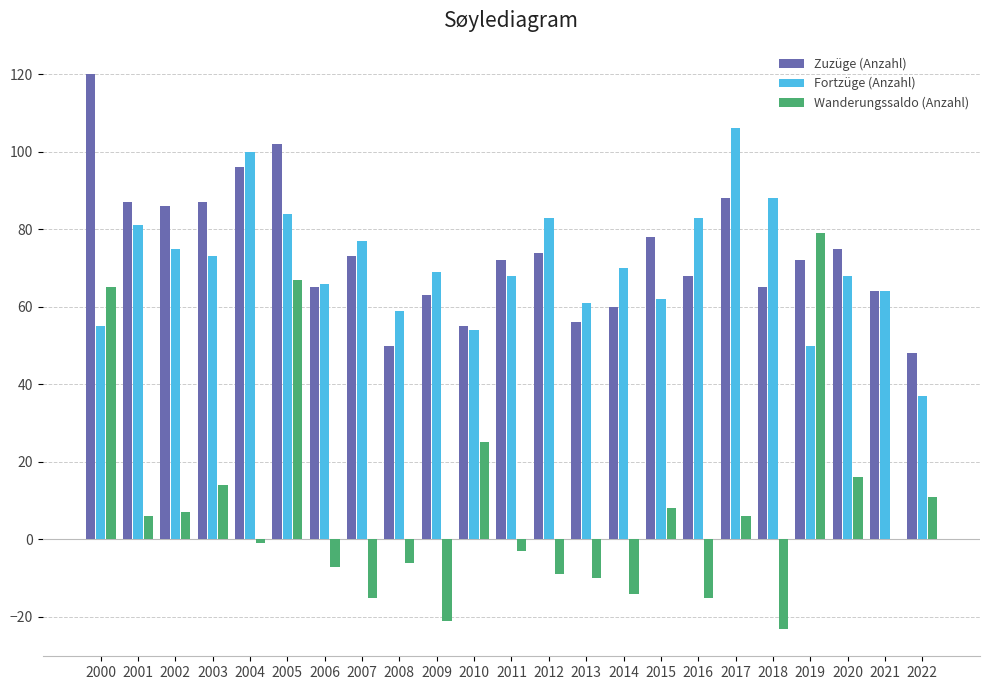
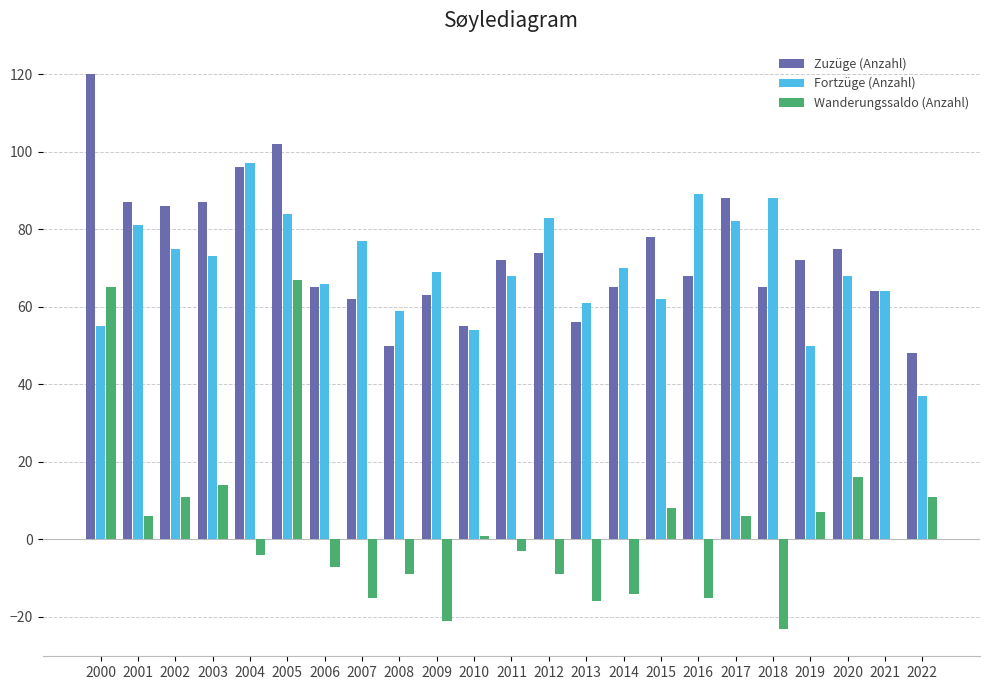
  {
    "Zuzüge (Anzahl)": {
      "2000": 120,
      "2001": 87,
      "2002": 86,
      "2003": 87,
      "2004": 96,
      "2005": 102,
      "2006": 65,
-     "2007": 73,
+     "2007": 62,
      "2008": 50,
      "2009": 63,
      "2010": 55,
      "2011": 72,
      "2012": 74,
      "2013": 56,
-     "2014": 60,
+     "2014": 65,
      "2015": 78,
      "2016": 68,
      "2017": 88,
      "2018": 65,
      "2019": 72,
      "2020": 75,
      "2021": 64,
      "2022": 48
    },
    "Fortzüge (Anzahl)": {
      "2000": 55,
      "2001": 81,
      "2002": 75,
      "2003": 73,
-     "2004": 100,
+     "2004": 97,
      "2005": 84,
      "2006": 66,
      "2007": 77,
      "2008": 59,
      "2009": 69,
      "2010": 54,
      "2011": 68,
      "2012": 83,
      "2013": 61,
      "2014": 70,
      "2015": 62,
-     "2016": 83,
-     "2017": 106,
+     "2016": 89,
+     "2017": 82,
      "2018": 88,
      "2019": 50,
      "2020": 68,
      "2021": 64,
      "2022": 37
    },
    "Wanderungssaldo (Anzahl)": {
      "2000": 65,
      "2001": 6,
-     "2002": 7,
+     "2002": 11,
      "2003": 14,
-     "2004": -1,
+     "2004": -4,
      "2005": 67,
      "2006": -7,
      "2007": -15,
-     "2008": -6,
+     "2008": -9,
      "2009": -21,
-     "2010": 25,
+     "2010": 1,
      "2011": -3,
      "2012": -9,
-     "2013": -10,
+     "2013": -16,
      "2014": -14,
      "2015": 8,
      "2016": -15,
      "2017": 6,
      "2018": -23,
-     "2019": 79,
+     "2019": 7,
      "2020": 16,
      "2021": 0,
      "2022": 11
    }
  }
